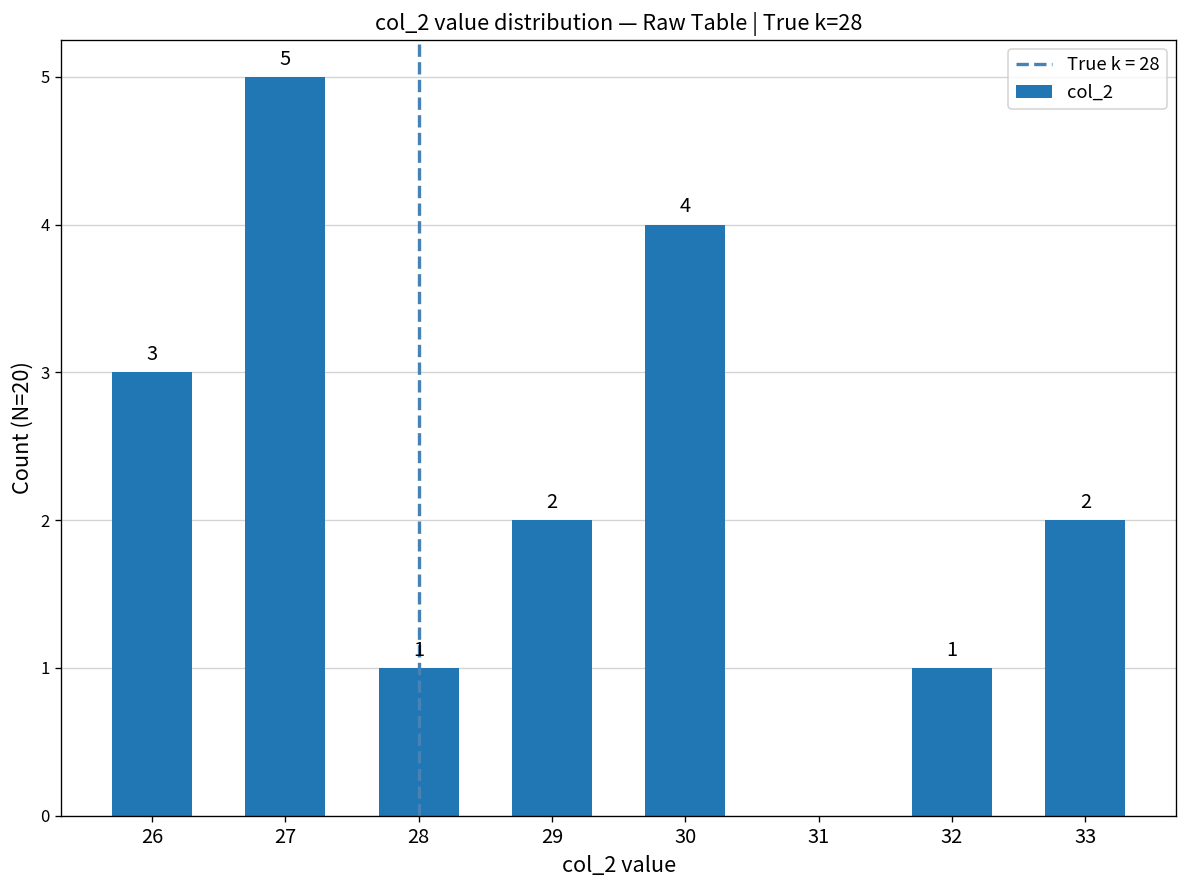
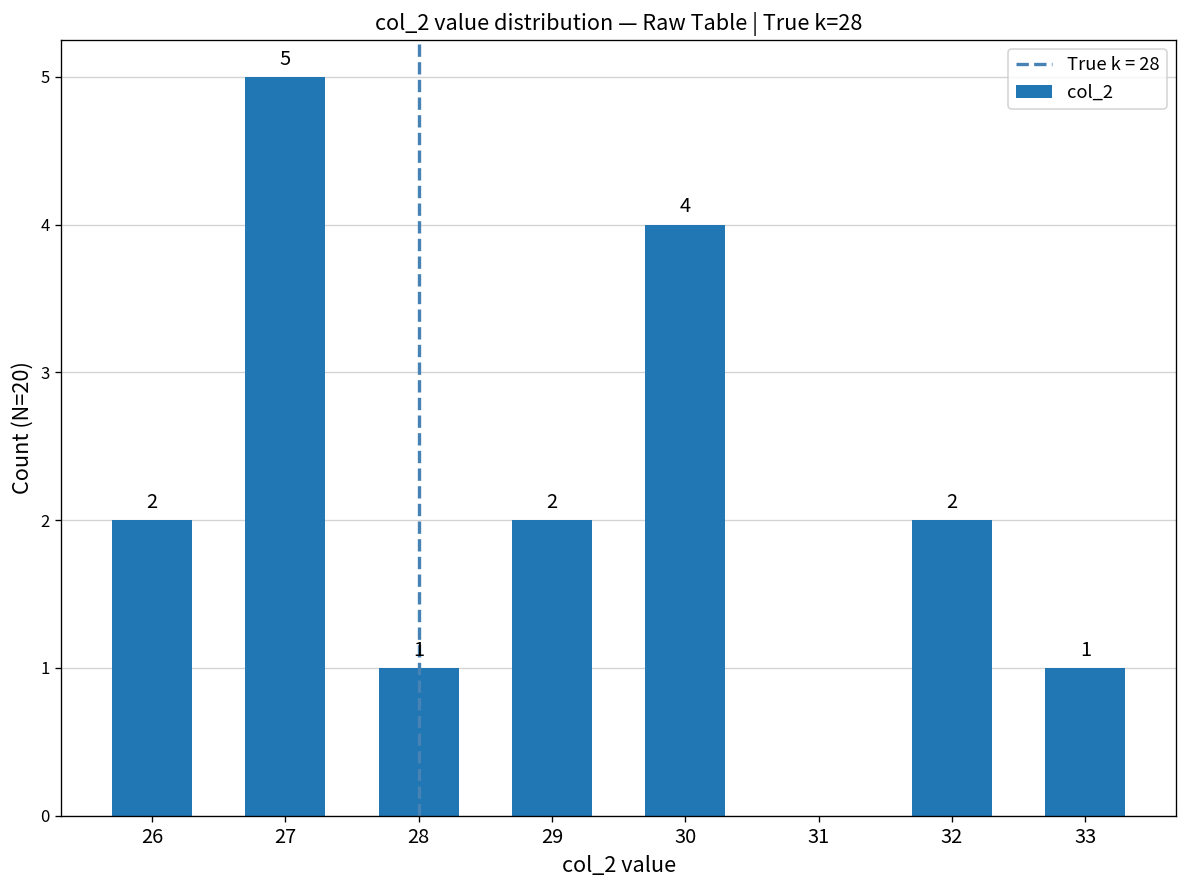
  {
-   "26": 3,
+   "26": 2,
    "27": 5,
    "28": 1,
    "29": 2,
    "30": 4,
-   "32": 1,
-   "33": 2
+   "32": 2,
+   "33": 1
  }
